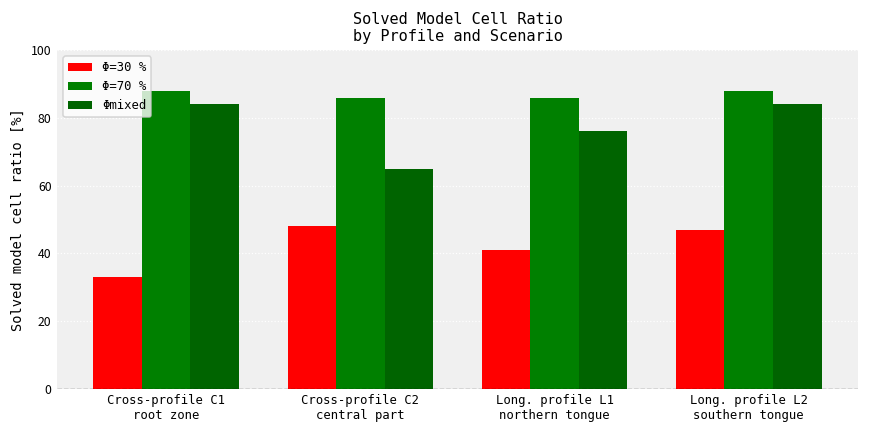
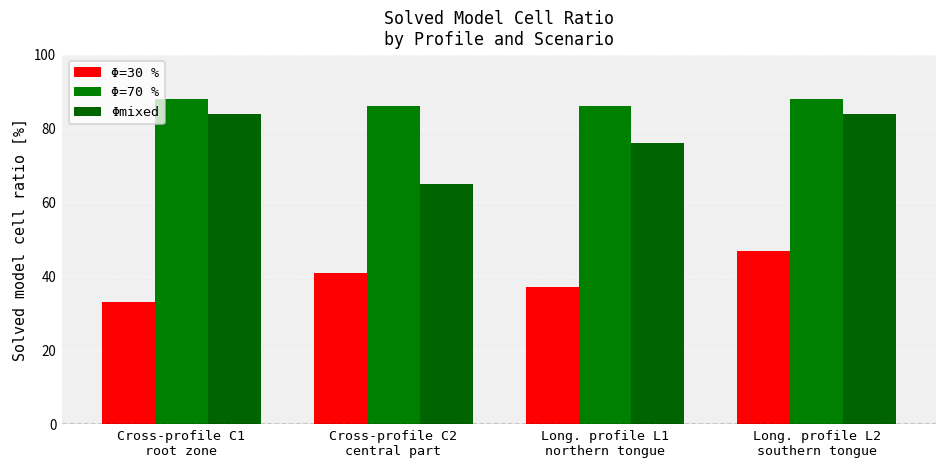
  {
    "Φ=30 %": {
      "Cross-profile C1 root zone": 33,
-     "Cross-profile C2 central part": 48,
-     "Long. profile L1 northern tongue": 41,
+     "Cross-profile C2 central part": 41,
+     "Long. profile L1 northern tongue": 37,
      "Long. profile L2 southern tongue": 47
    }
  }
